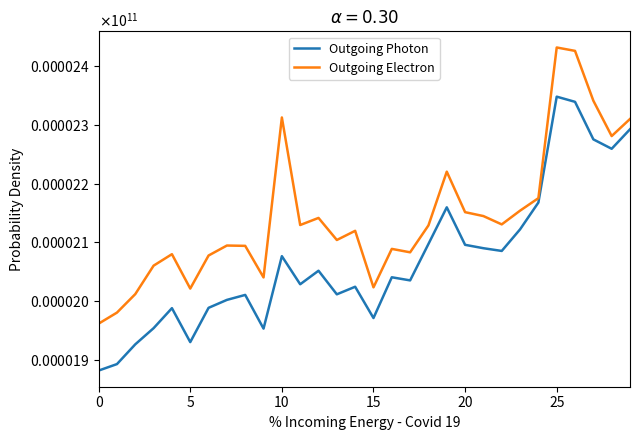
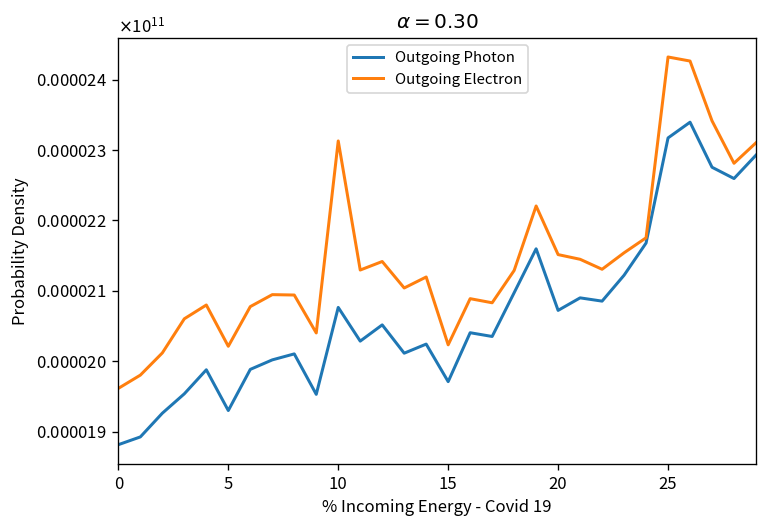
  {
    "Outgoing Photon": {
      "0": 1880000,
      "5": 1930000,
      "10": 2080000,
      "15": 1970000,
-     "20": 2100000,
-     "25": 2350000
+     "20": 2070000,
+     "25": 2320000
    },
    "Outgoing Electron": {
      "0": 1960000,
      "5": 2020000,
      "10": 2310000,
      "15": 2020000,
      "20": 2150000,
      "25": 2430000
    }
  }
